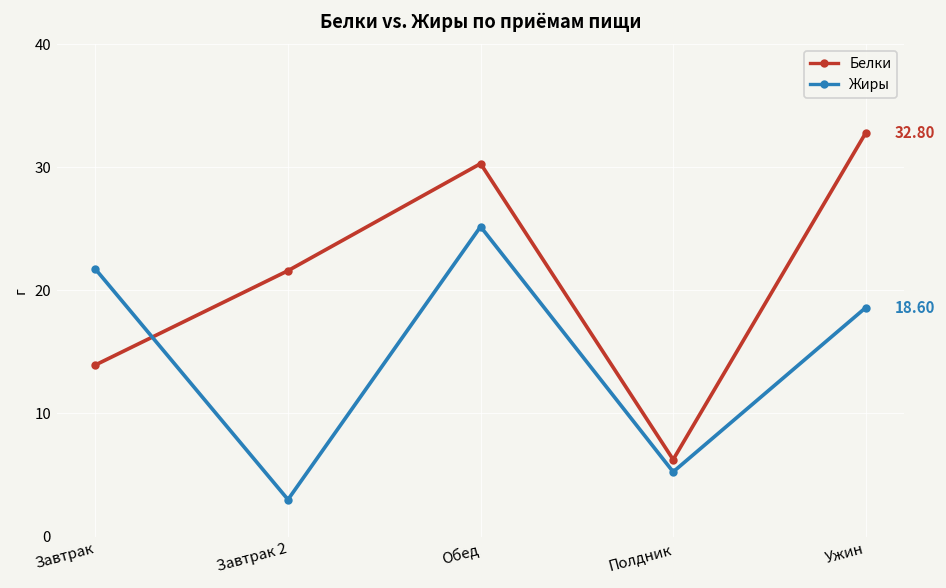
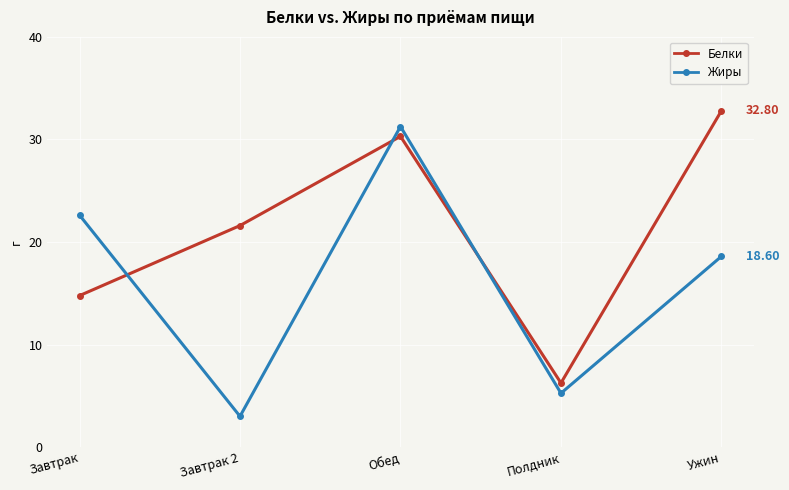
  {
    "Белки": {
-     "Завтрак": 13.9,
+     "Завтрак": 14.8,
      "Завтрак 2": 21.6,
      "Обед": 30.3,
      "Полдник": 6.3
    },
    "Жиры": {
-     "Завтрак": 21.7,
+     "Завтрак": 22.6,
      "Завтрак 2": 3.0,
-     "Обед": 25.2,
+     "Обед": 31.3,
      "Полдник": 5.3
    }
  }
